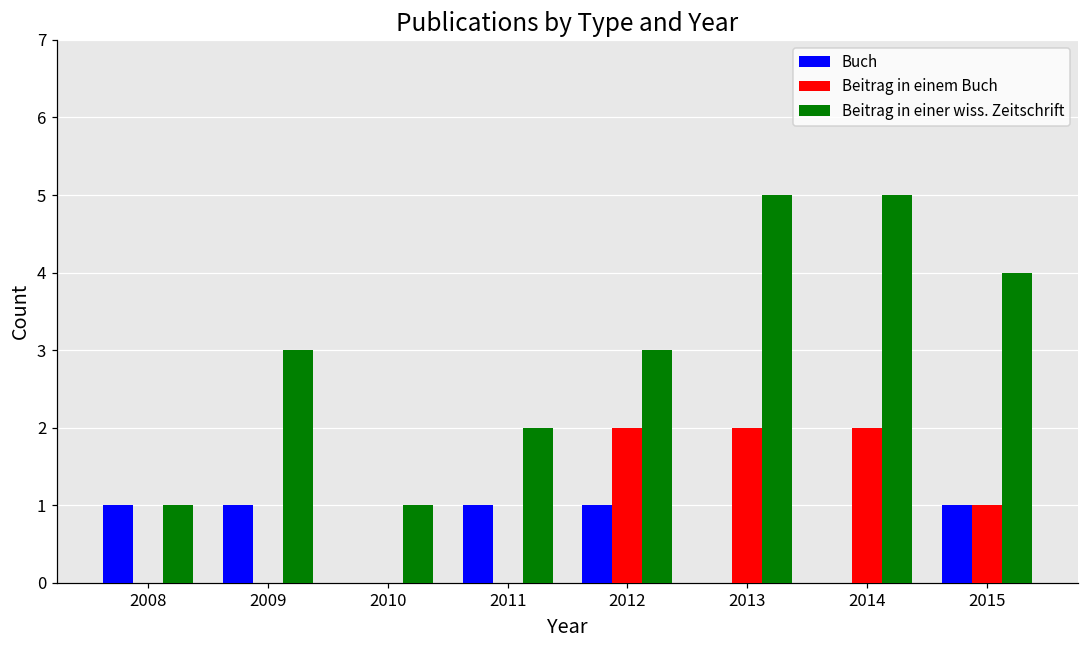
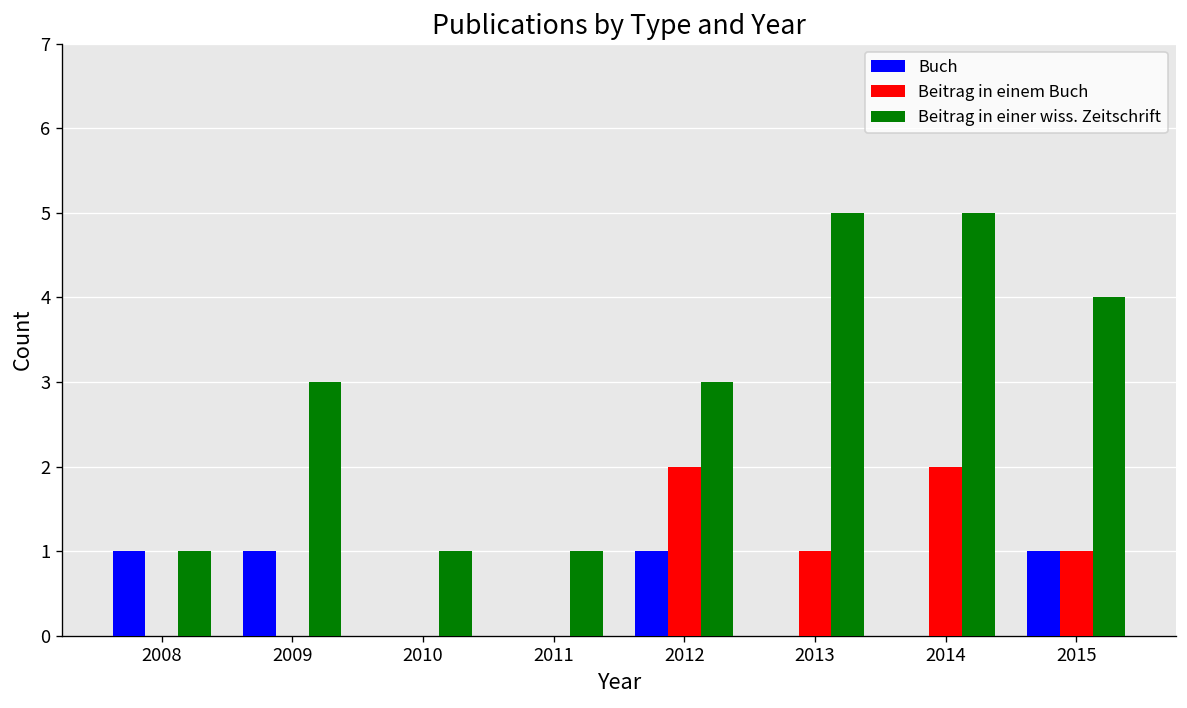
  {
    "Buch": {
      "2008": 1,
      "2009": 1,
      "2010": 0,
-     "2011": 1,
+     "2011": 0,
      "2012": 1,
      "2013": 0,
      "2014": 0,
      "2015": 1
    },
    "Beitrag in einem Buch": {
      "2008": 0,
      "2009": 0,
      "2010": 0,
      "2011": 0,
      "2012": 2,
-     "2013": 2,
+     "2013": 1,
      "2014": 2,
      "2015": 1
    },
    "Beitrag in einer wiss. Zeitschrift": {
      "2008": 1,
      "2009": 3,
      "2010": 1,
-     "2011": 2,
+     "2011": 1,
      "2012": 3,
      "2013": 5,
      "2014": 5,
      "2015": 4
    }
  }
